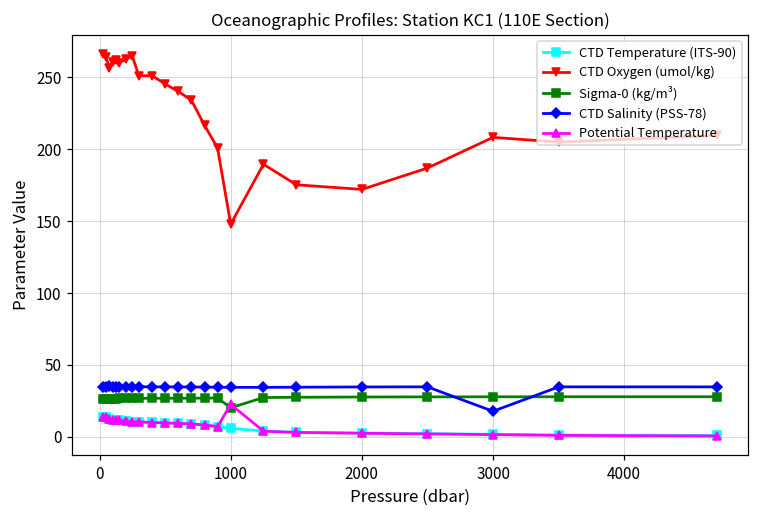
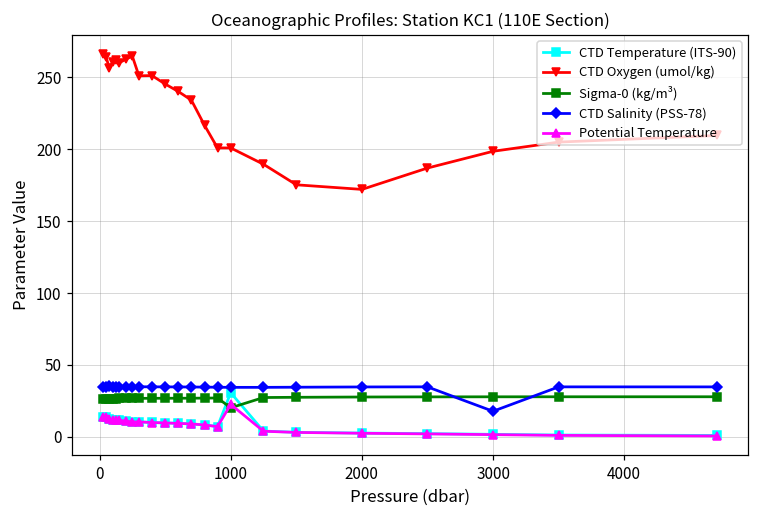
  {
    "CTD Temperature (ITS-90)": {
-     "1000": 6
+     "1000": 31
    },
    "CTD Oxygen (umol/kg)": {
-     "1000": 148,
-     "3000": 208
+     "1000": 201,
+     "3000": 199
    },
    "Sigma-0 (kg/m³)": {
      "1000": 20,
      "3000": 28
    },
    "CTD Salinity (PSS-78)": {
      "1000": 34,
      "3000": 18
    },
    "Potential Temperature": {
      "1000": 23
    }
  }
